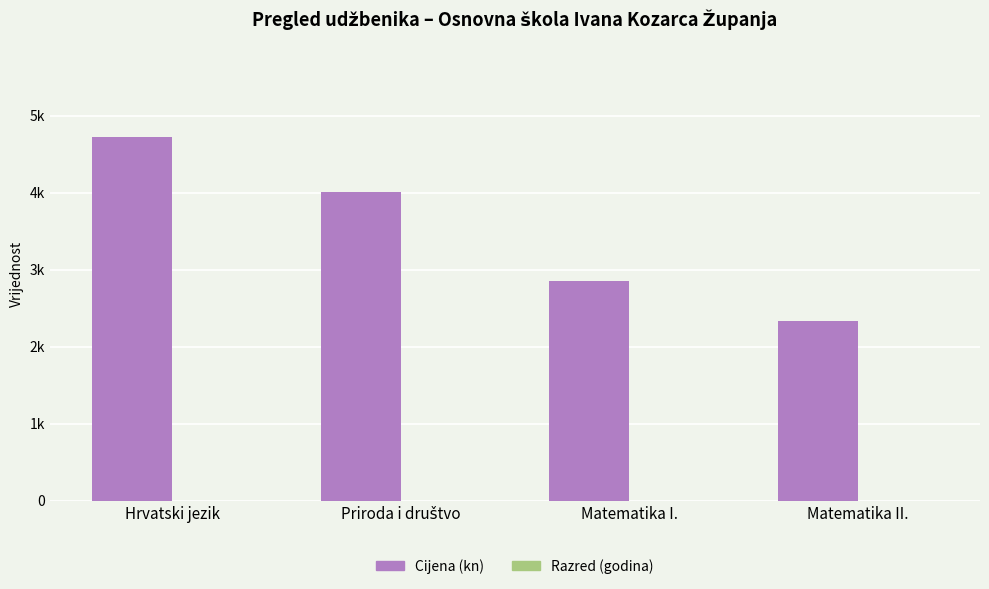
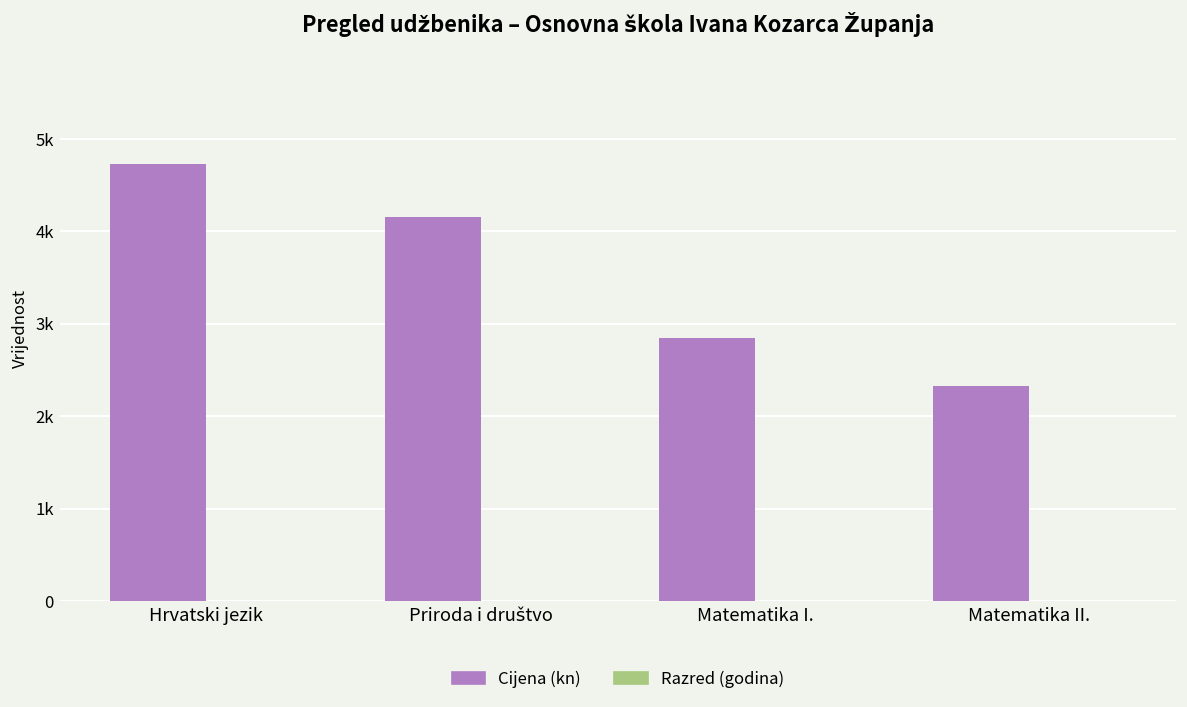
  {
    "Cijena (kn)": {
      "Hrvatski jezik": 4700,
-     "Priroda i društvo": 4000,
+     "Priroda i društvo": 4200,
      "Matematika I.": 2800,
      "Matematika II.": 2300
    }
  }
